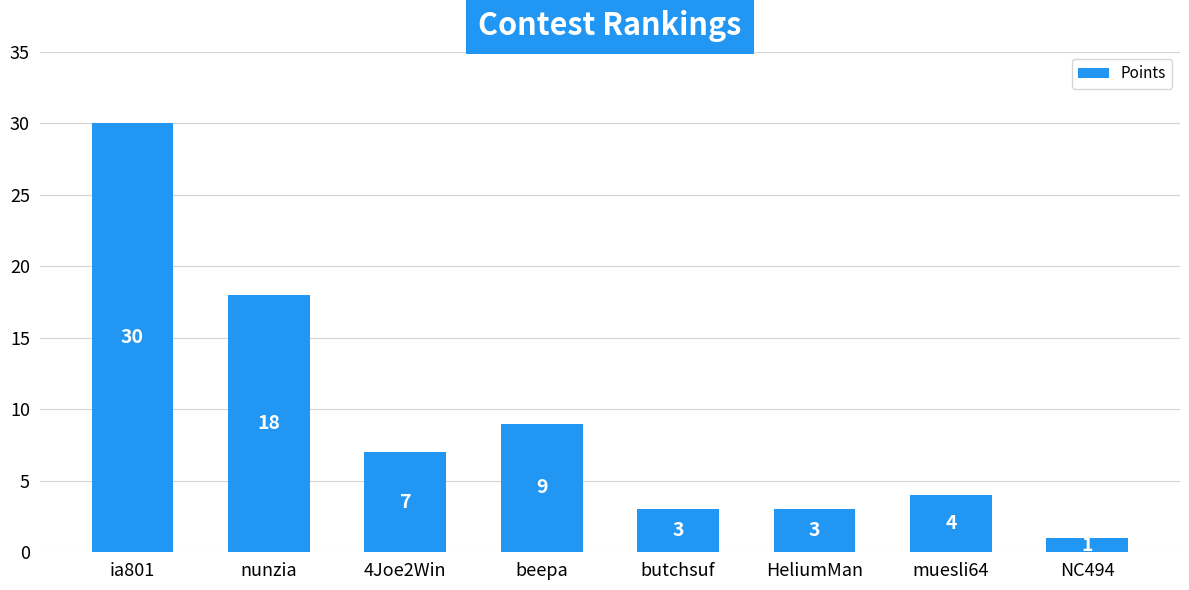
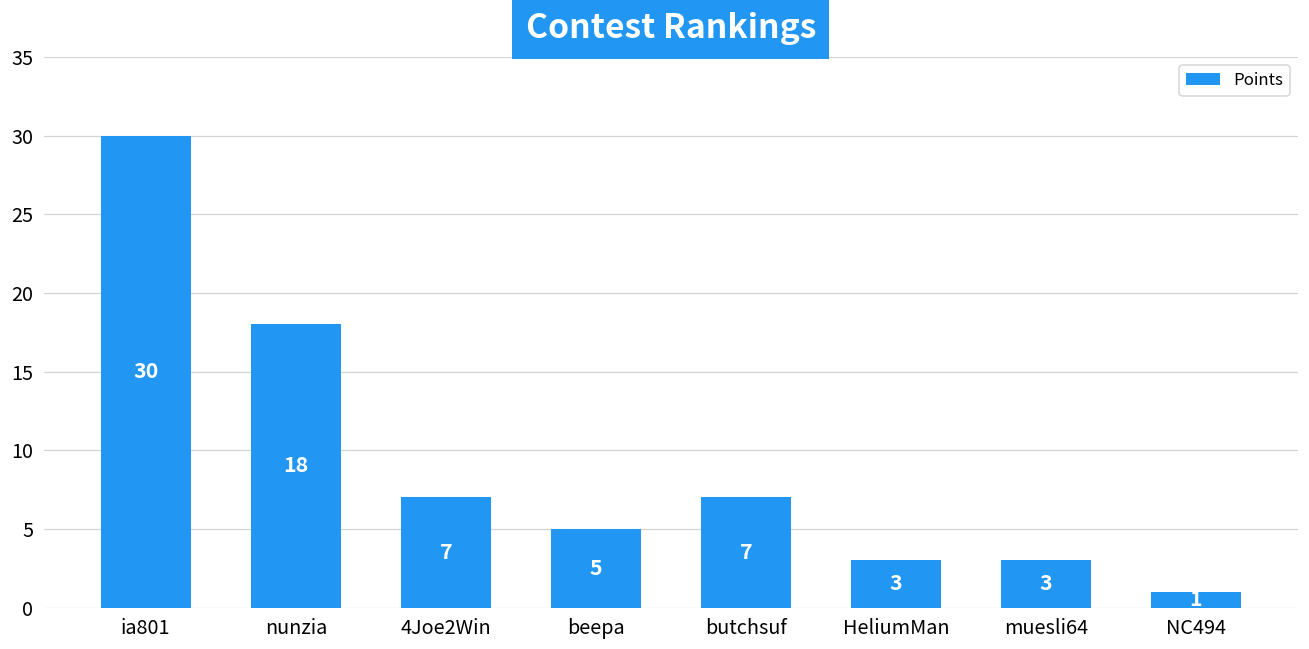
  {
    "ia801": 30,
    "nunzia": 18,
    "4Joe2Win": 7,
-   "beepa": 9,
-   "butchsuf": 3,
+   "beepa": 5,
+   "butchsuf": 7,
    "HeliumMan": 3,
-   "muesli64": 4,
+   "muesli64": 3,
    "NC494": 1
  }
